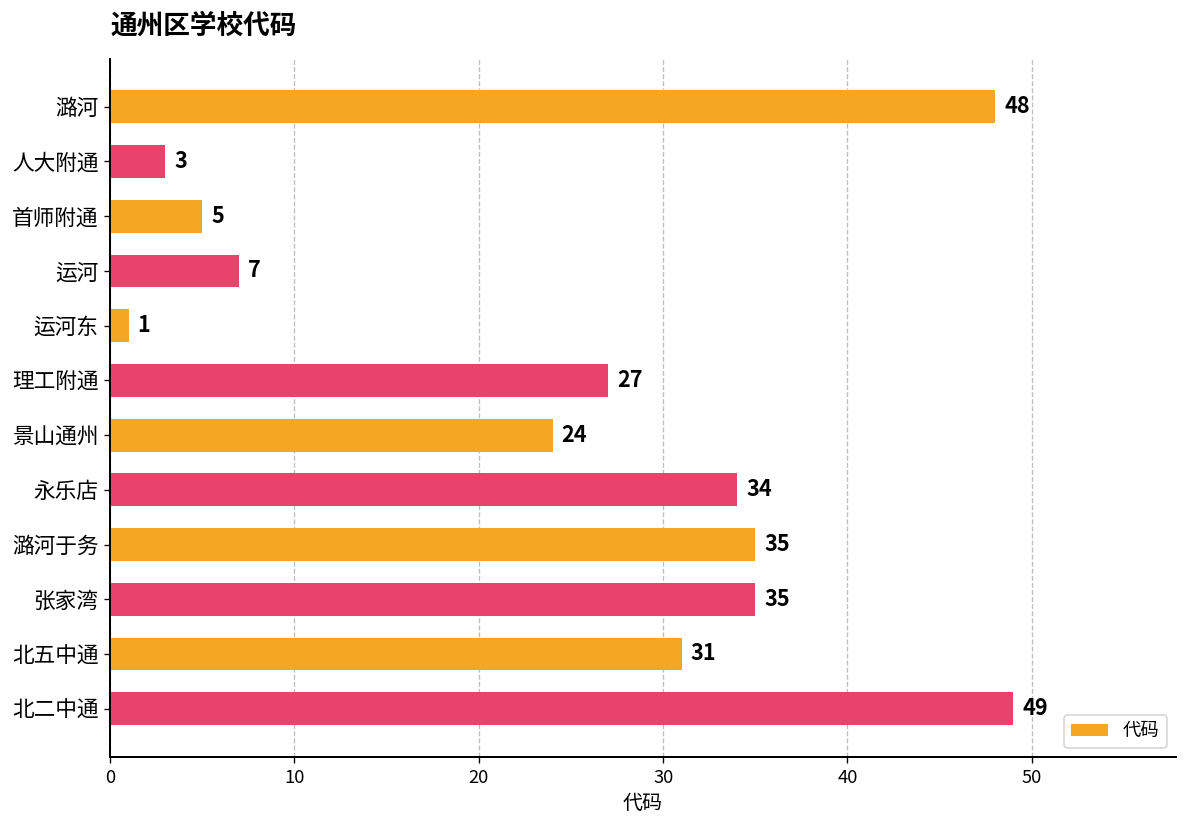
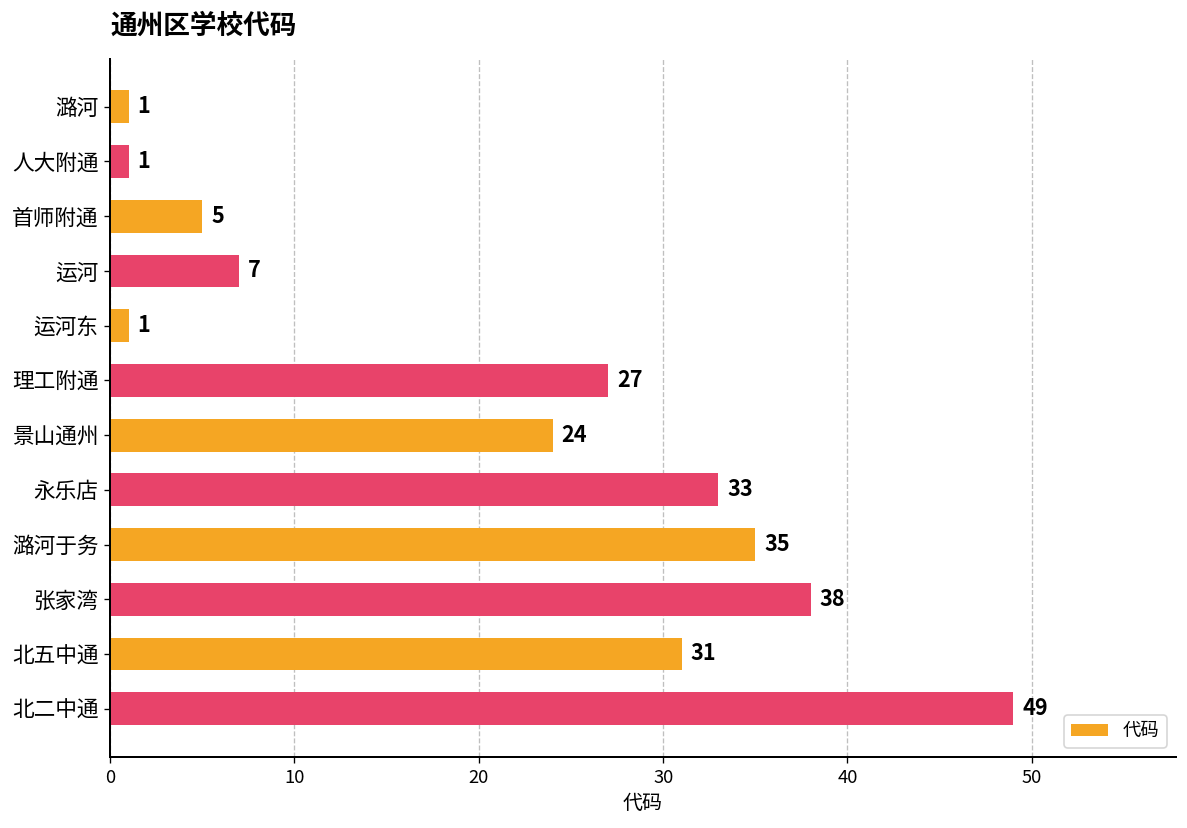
  {
-   "潞河": 48,
-   "人大附通": 3,
+   "潞河": 1,
+   "人大附通": 1,
    "首师附通": 5,
    "运河": 7,
    "运河东": 1,
    "理工附通": 27,
    "景山通州": 24,
-   "永乐店": 34,
+   "永乐店": 33,
    "潞河于务": 35,
-   "张家湾": 35,
+   "张家湾": 38,
    "北五中通": 31,
    "北二中通": 49
  }
